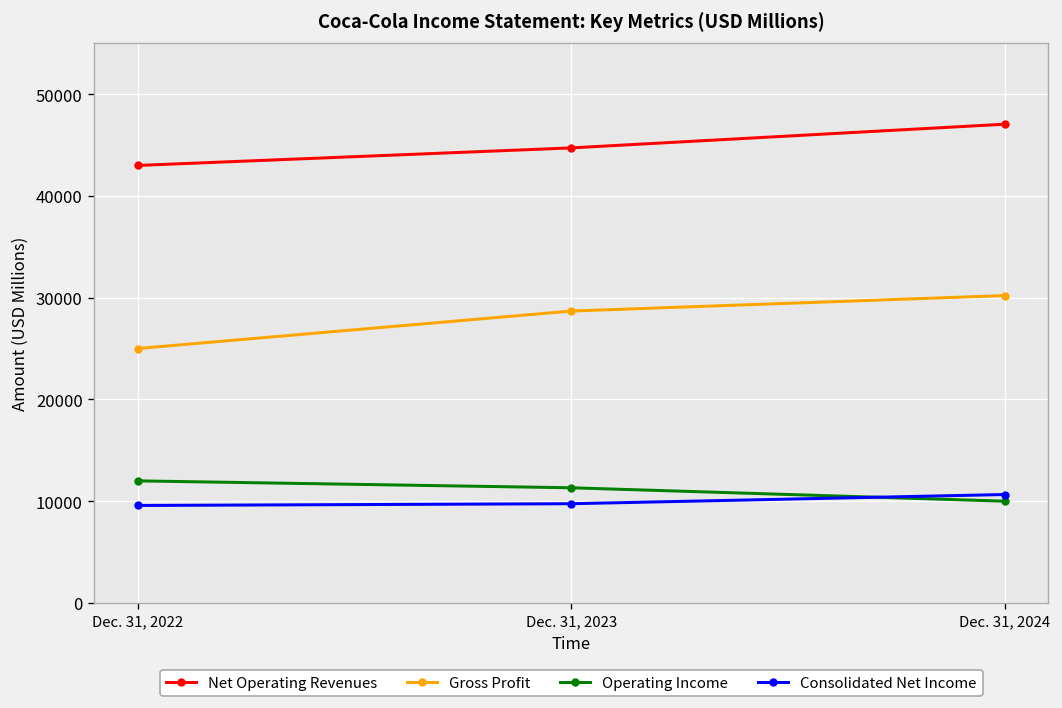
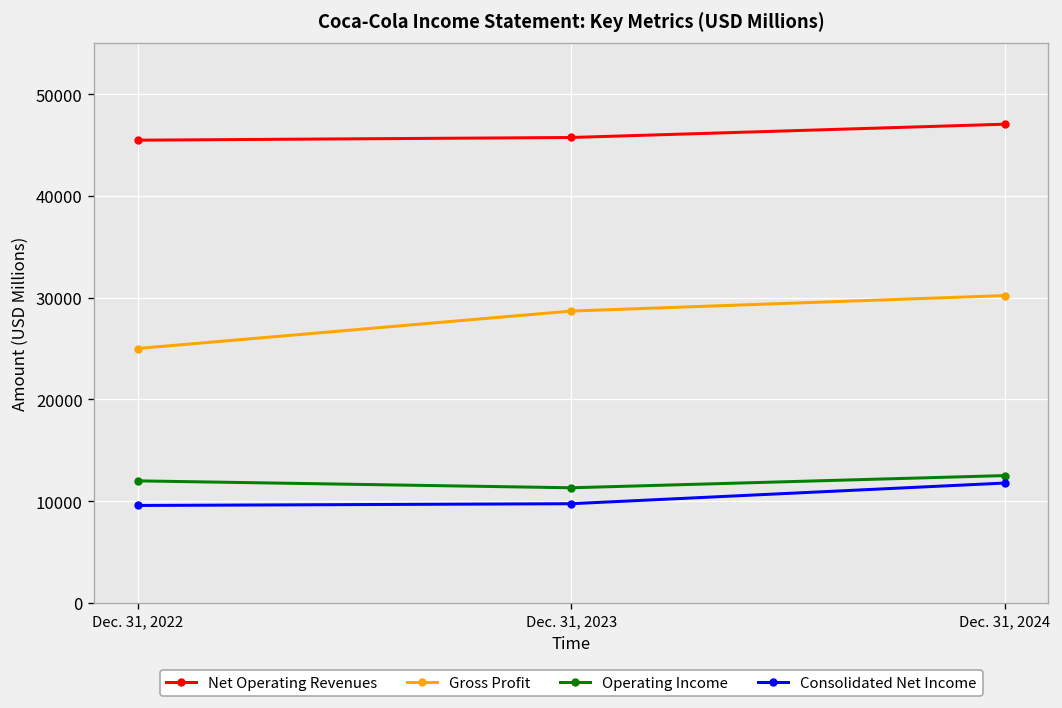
  {
    "Net Operating Revenues": {
-     "Dec. 31, 2022": 43000,
-     "Dec. 31, 2023": 45000,
+     "Dec. 31, 2022": 45000,
+     "Dec. 31, 2023": 46000,
      "Dec. 31, 2024": 47000
    },
    "Gross Profit": {
      "Dec. 31, 2022": 25000,
      "Dec. 31, 2023": 29000,
      "Dec. 31, 2024": 30000
    },
    "Operating Income": {
      "Dec. 31, 2022": 12000,
      "Dec. 31, 2023": 11000,
-     "Dec. 31, 2024": 10000
+     "Dec. 31, 2024": 13000
    },
    "Consolidated Net Income": {
      "Dec. 31, 2022": 10000,
      "Dec. 31, 2023": 10000,
-     "Dec. 31, 2024": 11000
+     "Dec. 31, 2024": 12000
    }
  }
